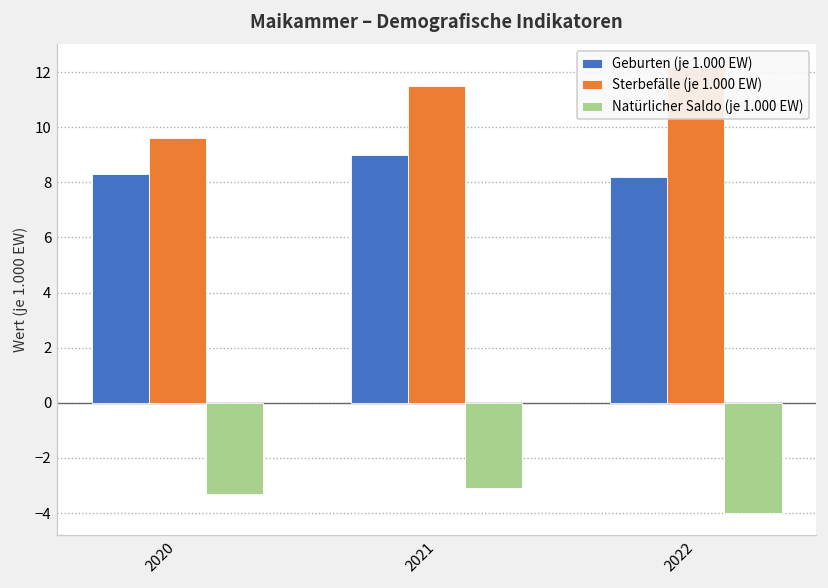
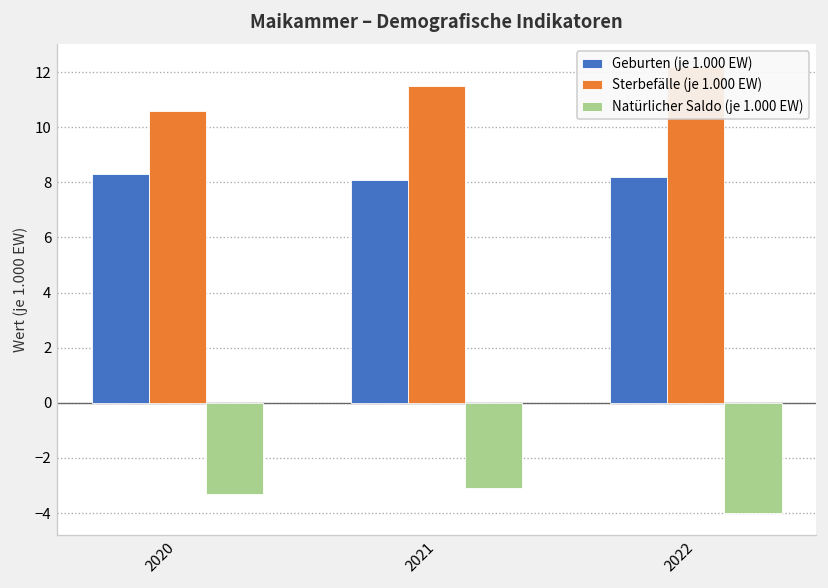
  {
    "Geburten (je 1.000 EW)": {
      "2020": 8.3,
-     "2021": 9.0,
+     "2021": 8.1,
      "2022": 8.2
    },
    "Sterbefälle (je 1.000 EW)": {
-     "2020": 9.6,
+     "2020": 10.6,
      "2021": 11.5
    },
    "Natürlicher Saldo (je 1.000 EW)": {
      "2020": -3.3,
      "2021": -3.1,
      "2022": -4.0
    }
  }
